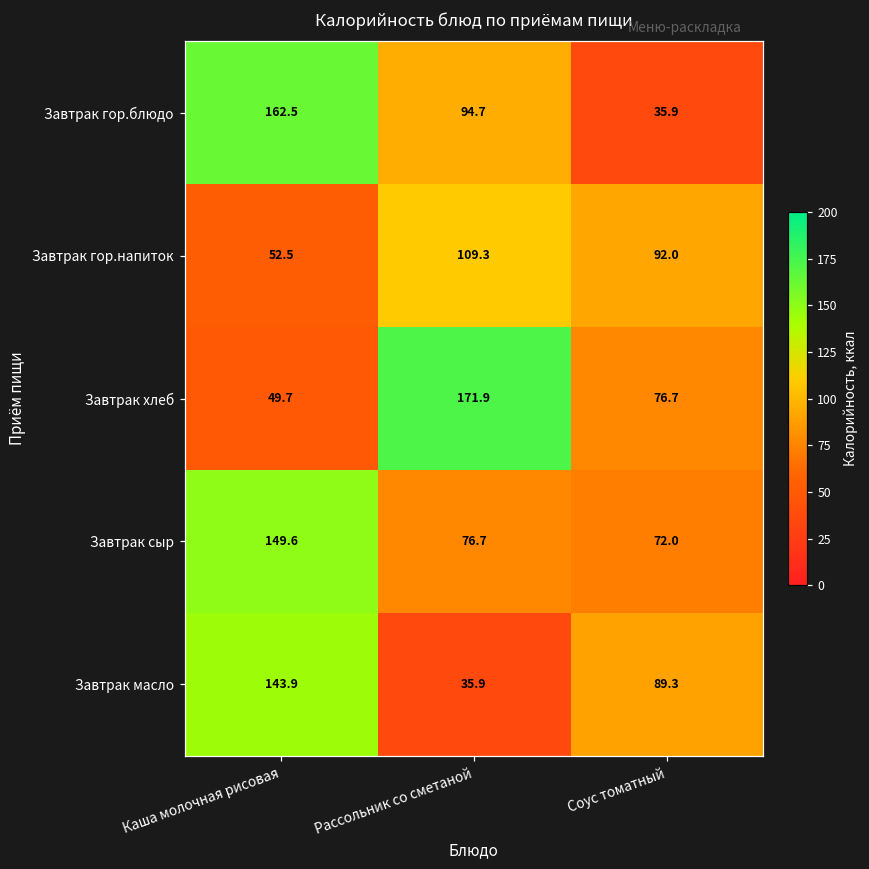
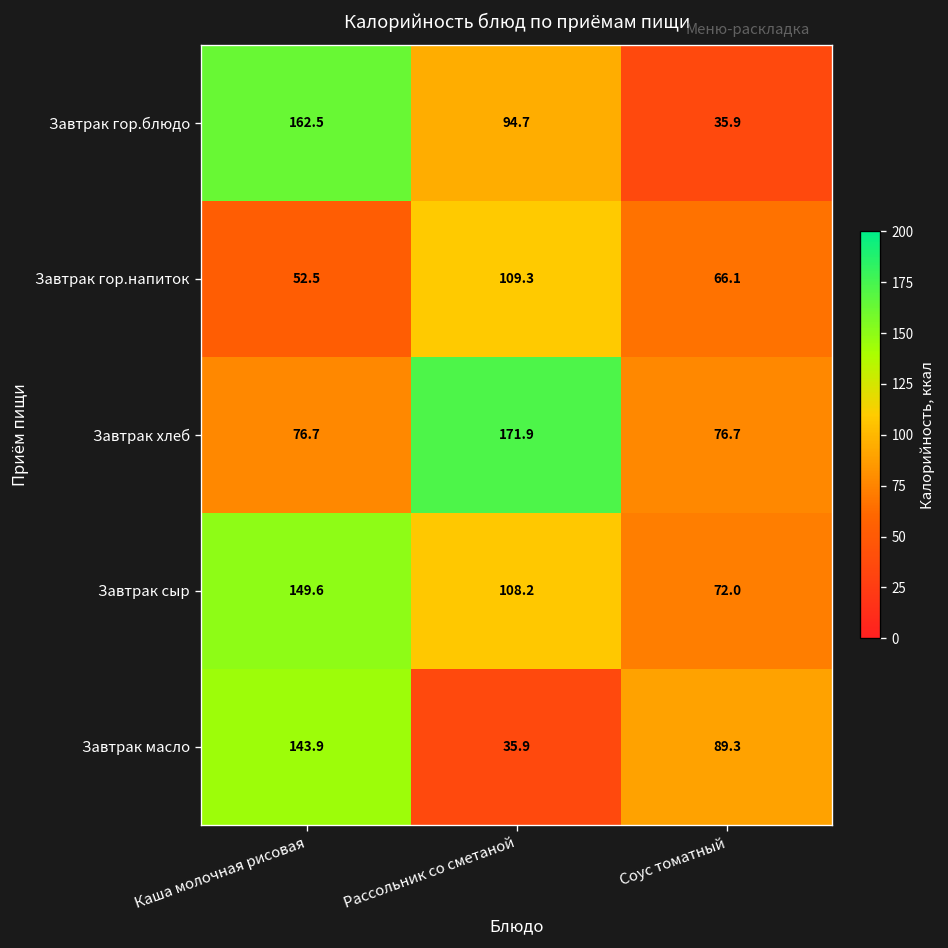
  {
    "Завтрак гор.блюдо": {
      "Каша молочная рисовая": 162.5,
      "Рассольник со сметаной": 94.7,
      "Соус томатный": 35.9
    },
    "Завтрак гор.напиток": {
      "Каша молочная рисовая": 52.5,
      "Рассольник со сметаной": 109.3,
-     "Соус томатный": 92.0
+     "Соус томатный": 66.1
    },
    "Завтрак хлеб": {
-     "Каша молочная рисовая": 49.7,
+     "Каша молочная рисовая": 76.7,
      "Рассольник со сметаной": 171.9,
      "Соус томатный": 76.7
    },
    "Завтрак сыр": {
      "Каша молочная рисовая": 149.6,
-     "Рассольник со сметаной": 76.7,
+     "Рассольник со сметаной": 108.2,
      "Соус томатный": 72.0
    },
    "Завтрак масло": {
      "Каша молочная рисовая": 143.9,
      "Рассольник со сметаной": 35.9,
      "Соус томатный": 89.3
    }
  }
